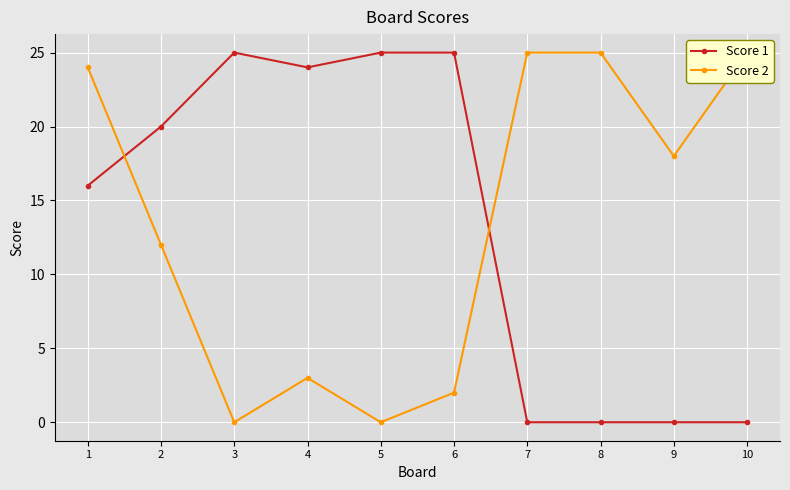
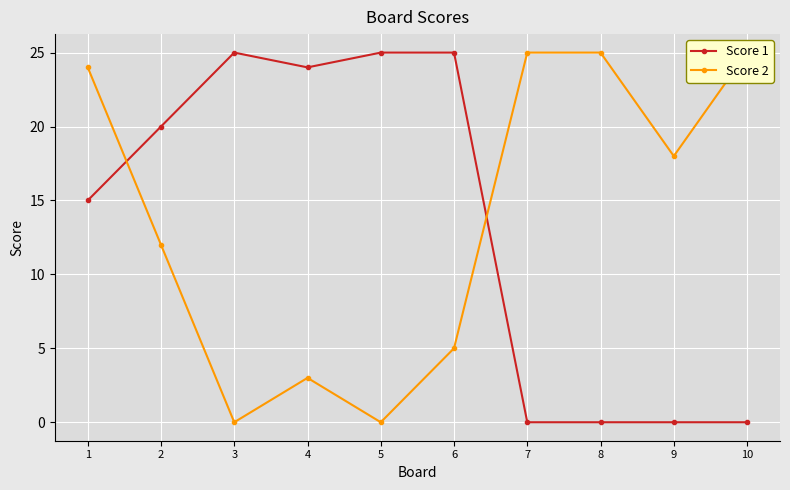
  {
    "Score 1": {
-     "1": 16,
+     "1": 15,
      "2": 20,
      "3": 25,
      "4": 24,
      "5": 25,
      "6": 25,
      "7": 0,
      "8": 0,
      "9": 0,
      "10": 0
    },
    "Score 2": {
      "1": 24,
      "2": 12,
      "3": 0,
      "4": 3,
      "5": 0,
-     "6": 2,
+     "6": 5,
      "7": 25,
      "8": 25,
      "9": 18
    }
  }
